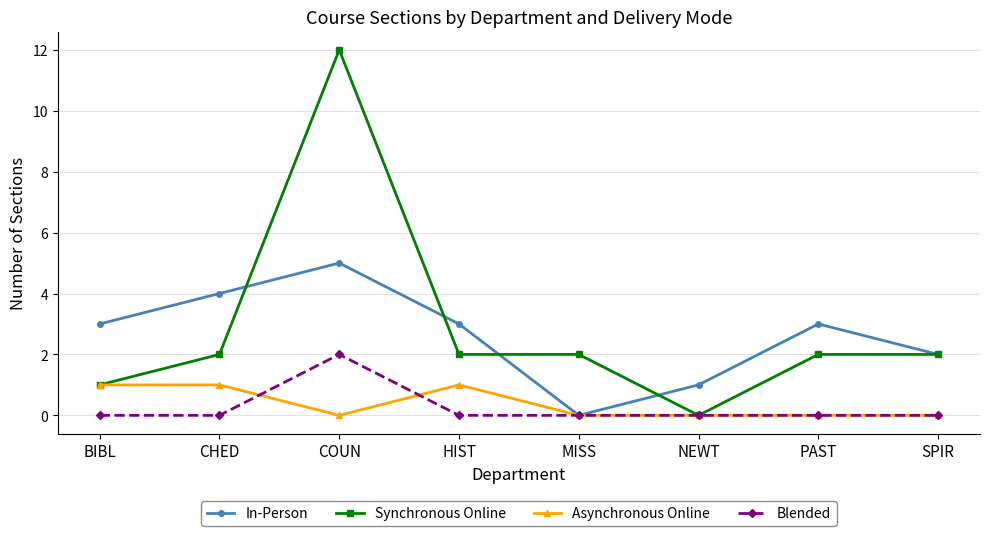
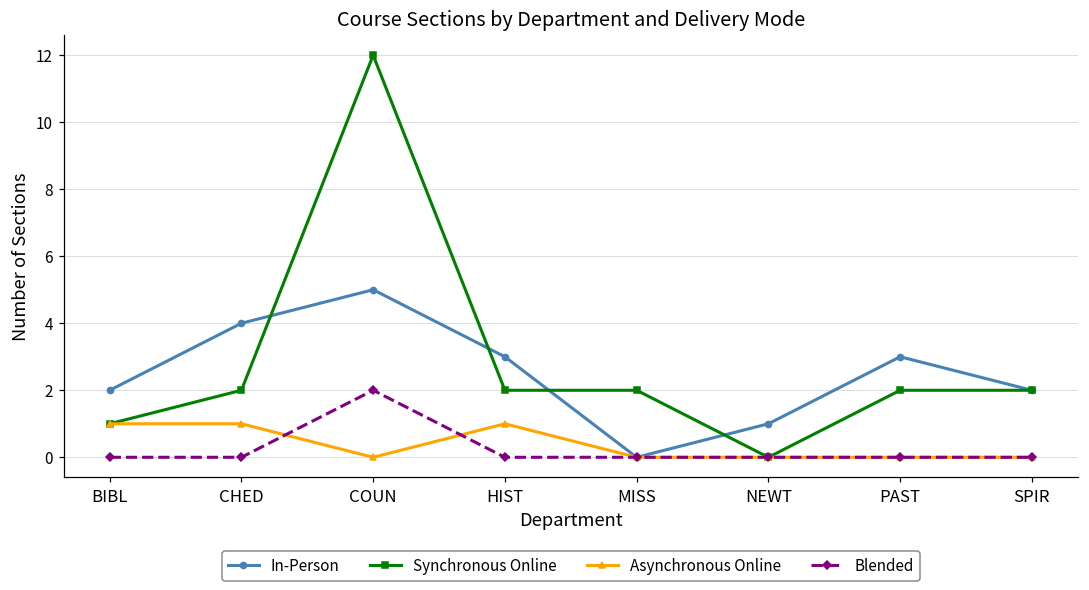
  {
    "In-Person": {
-     "BIBL": 3,
+     "BIBL": 2,
      "CHED": 4,
      "COUN": 5,
      "HIST": 3,
      "NEWT": 1,
      "PAST": 3
    },
    "Synchronous Online": {
      "CHED": 2,
      "COUN": 12,
      "HIST": 2,
      "MISS": 2,
      "PAST": 2
    },
    "Asynchronous Online": {
      "CHED": 1,
      "COUN": 0,
      "HIST": 1
    },
    "Blended": {
      "BIBL": 0,
      "CHED": 0,
      "COUN": 2,
      "HIST": 0
    }
  }
